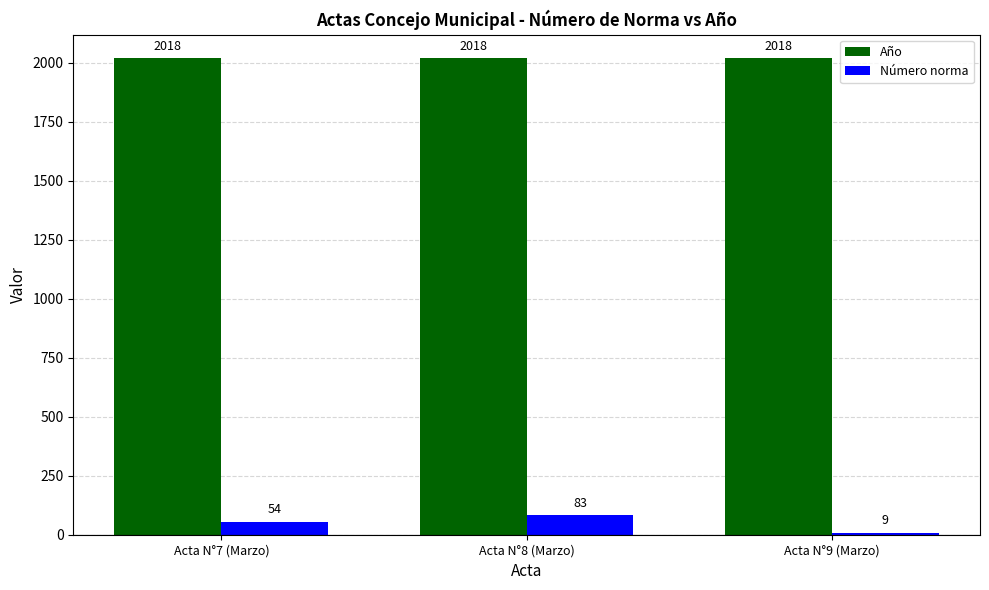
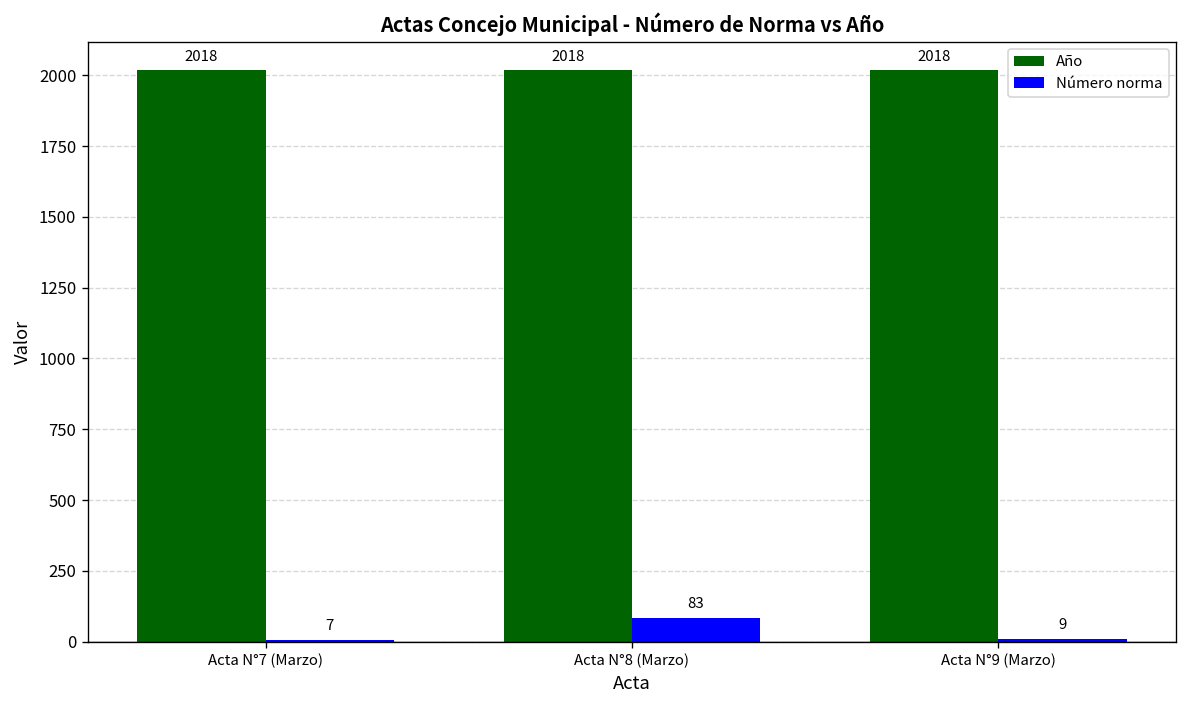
  {
    "Año": {
      "Acta N°7 (Marzo)": 2018,
      "Acta N°8 (Marzo)": 2018,
      "Acta N°9 (Marzo)": 2018
    },
    "Número norma": {
-     "Acta N°7 (Marzo)": 54,
+     "Acta N°7 (Marzo)": 7,
      "Acta N°8 (Marzo)": 83,
      "Acta N°9 (Marzo)": 9
    }
  }
